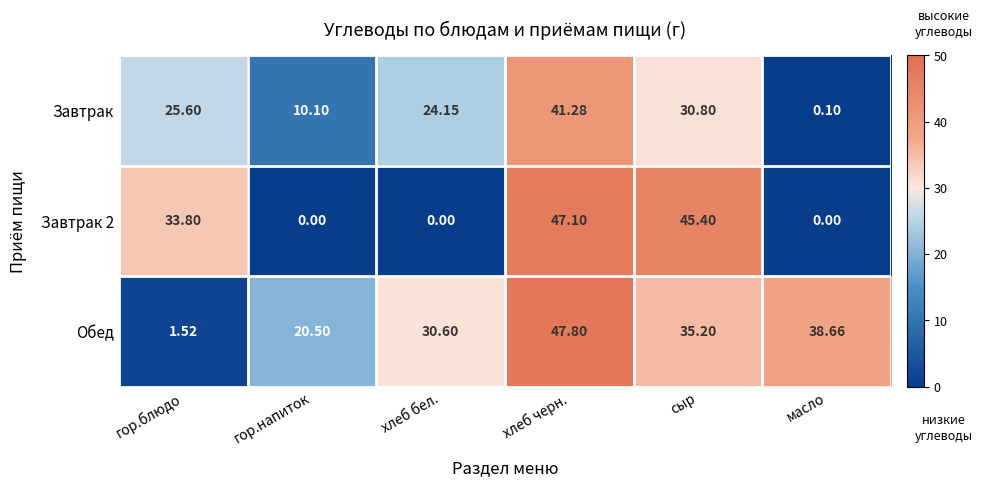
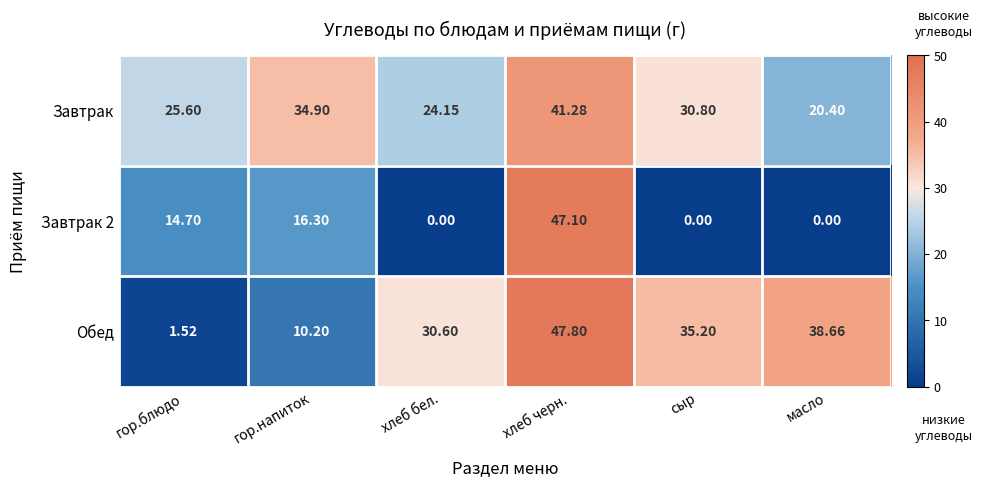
  {
    "Завтрак": {
      "гор.блюдо": 25.60,
-     "гор.напиток": 10.10,
+     "гор.напиток": 34.90,
      "хлеб бел.": 24.15,
      "хлеб черн.": 41.28,
      "сыр": 30.80,
-     "масло": 0.10
+     "масло": 20.40
    },
    "Завтрак 2": {
-     "гор.блюдо": 33.80,
-     "гор.напиток": 0.00,
+     "гор.блюдо": 14.70,
+     "гор.напиток": 16.30,
      "хлеб бел.": 0.00,
      "хлеб черн.": 47.10,
-     "сыр": 45.40,
+     "сыр": 0.00,
      "масло": 0.00
    },
    "Обед": {
      "гор.блюдо": 1.52,
-     "гор.напиток": 20.50,
+     "гор.напиток": 10.20,
      "хлеб бел.": 30.60,
      "хлеб черн.": 47.80,
      "сыр": 35.20,
      "масло": 38.66
    }
  }
